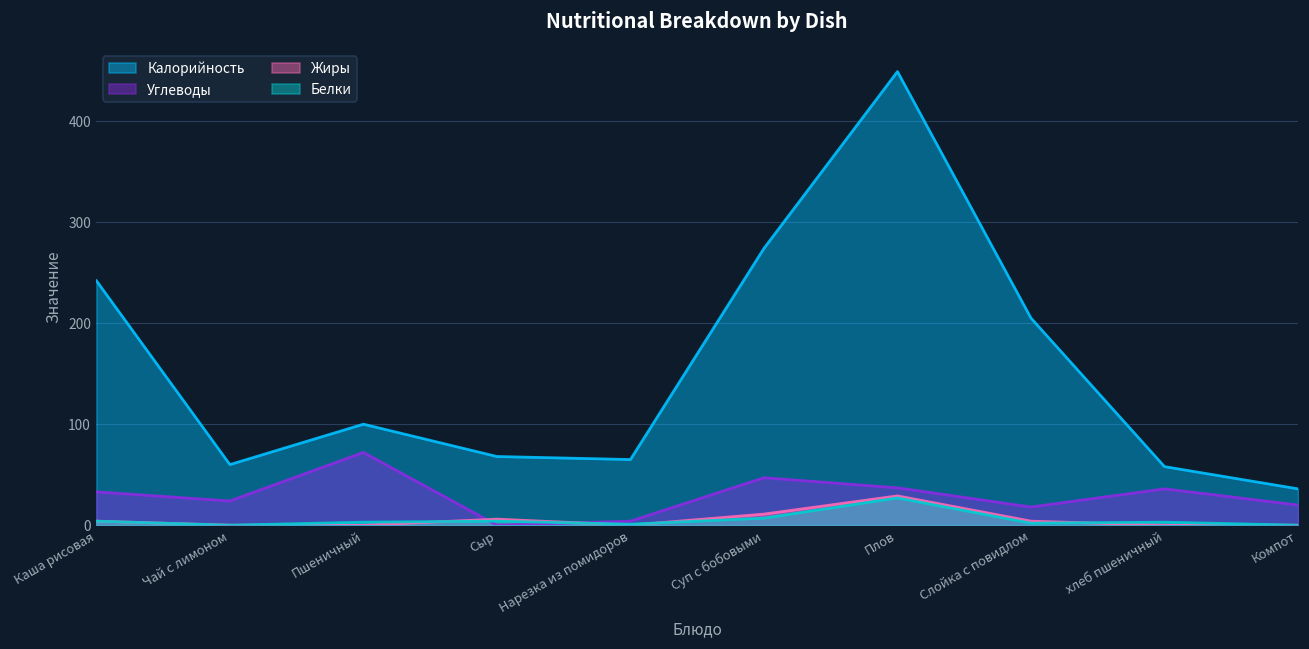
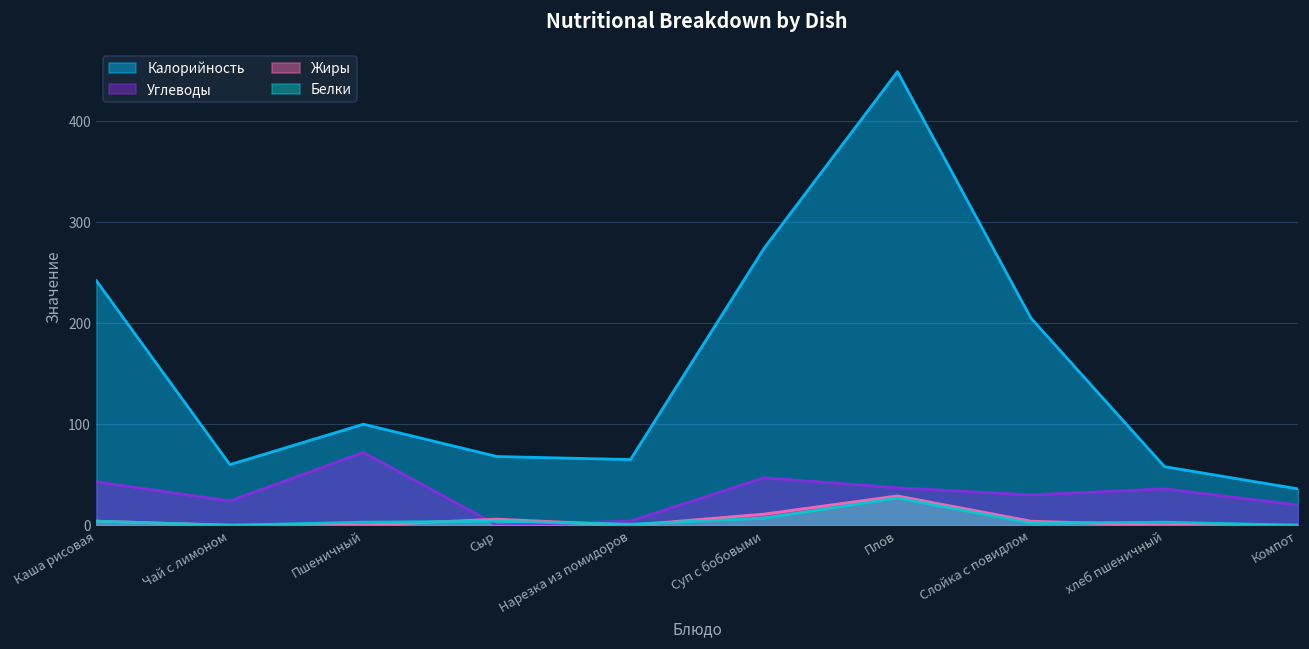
  {
    "Углеводы": {
-     "Каша рисовая": 30,
+     "Каша рисовая": 40,
      "Чай с лимоном": 20,
      "Пшеничный": 70,
      "Сыр": 0,
      "Нарезка из помидоров": 0,
      "Суп с бобовыми": 50,
      "Плов": 40,
-     "Слойка с повидлом": 20,
+     "Слойка с повидлом": 30,
      "хлеб пшеничный": 40,
      "Компот": 20
    },
    "Жиры": {
      "Пшеничный": 0,
      "Суп с бобовыми": 10,
      "хлеб пшеничный": 0
    }
  }
